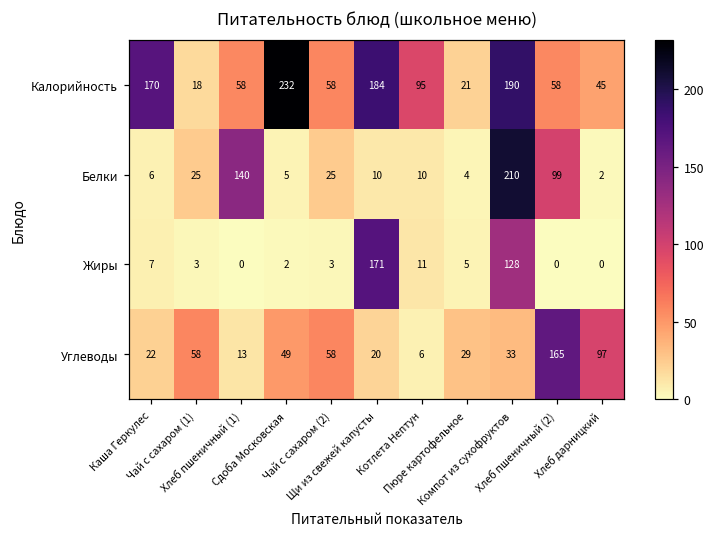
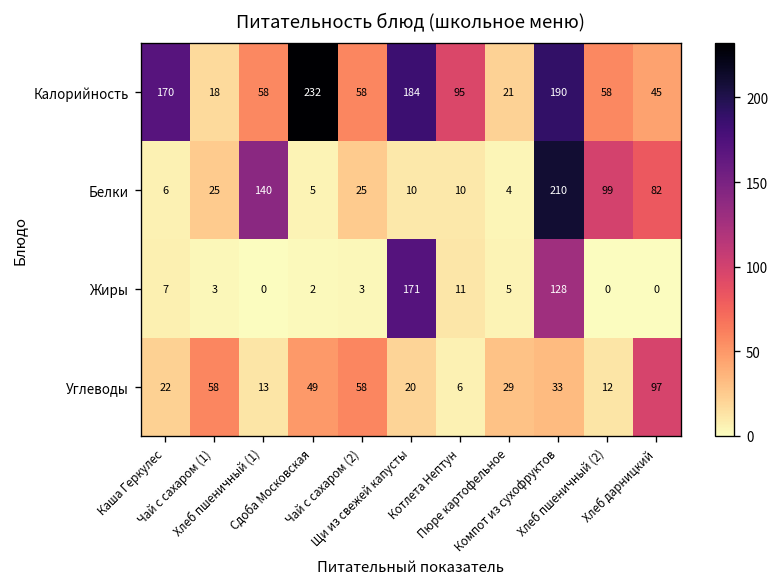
  {
    "Калорийность": {
      "Каша Геркулес": 170,
      "Чай с сахаром (1)": 18,
      "Хлеб пшеничный (1)": 58,
      "Сдоба Московская": 232,
      "Чай с сахаром (2)": 58,
      "Щи из свежей капусты": 184,
      "Котлета Нептун": 95,
      "Пюре картофельное": 21,
      "Компот из сухофруктов": 190,
      "Хлеб пшеничный (2)": 58,
      "Хлеб дарницкий": 45
    },
    "Белки": {
      "Каша Геркулес": 6,
      "Чай с сахаром (1)": 25,
      "Хлеб пшеничный (1)": 140,
      "Сдоба Московская": 5,
      "Чай с сахаром (2)": 25,
      "Щи из свежей капусты": 10,
      "Котлета Нептун": 10,
      "Пюре картофельное": 4,
      "Компот из сухофруктов": 210,
      "Хлеб пшеничный (2)": 99,
-     "Хлеб дарницкий": 2
+     "Хлеб дарницкий": 82
    },
    "Жиры": {
      "Каша Геркулес": 7,
      "Чай с сахаром (1)": 3,
      "Хлеб пшеничный (1)": 0,
      "Сдоба Московская": 2,
      "Чай с сахаром (2)": 3,
      "Щи из свежей капусты": 171,
      "Котлета Нептун": 11,
      "Пюре картофельное": 5,
      "Компот из сухофруктов": 128,
      "Хлеб пшеничный (2)": 0,
      "Хлеб дарницкий": 0
    },
    "Углеводы": {
      "Каша Геркулес": 22,
      "Чай с сахаром (1)": 58,
      "Хлеб пшеничный (1)": 13,
      "Сдоба Московская": 49,
      "Чай с сахаром (2)": 58,
      "Щи из свежей капусты": 20,
      "Котлета Нептун": 6,
      "Пюре картофельное": 29,
      "Компот из сухофруктов": 33,
-     "Хлеб пшеничный (2)": 165,
+     "Хлеб пшеничный (2)": 12,
      "Хлеб дарницкий": 97
    }
  }
